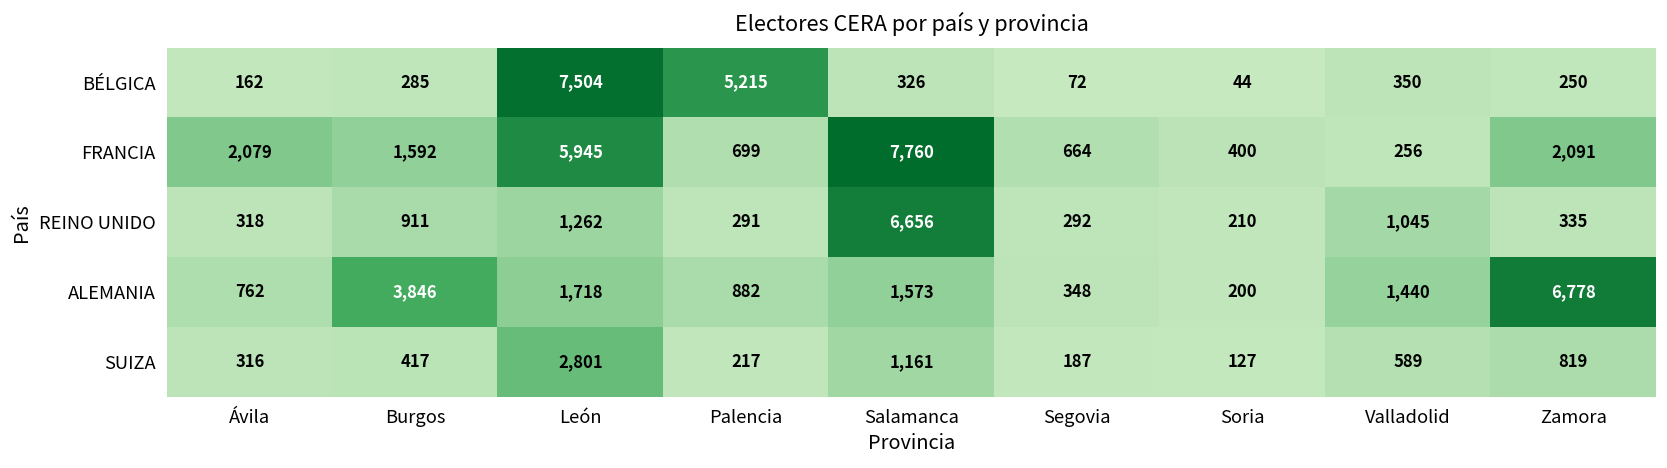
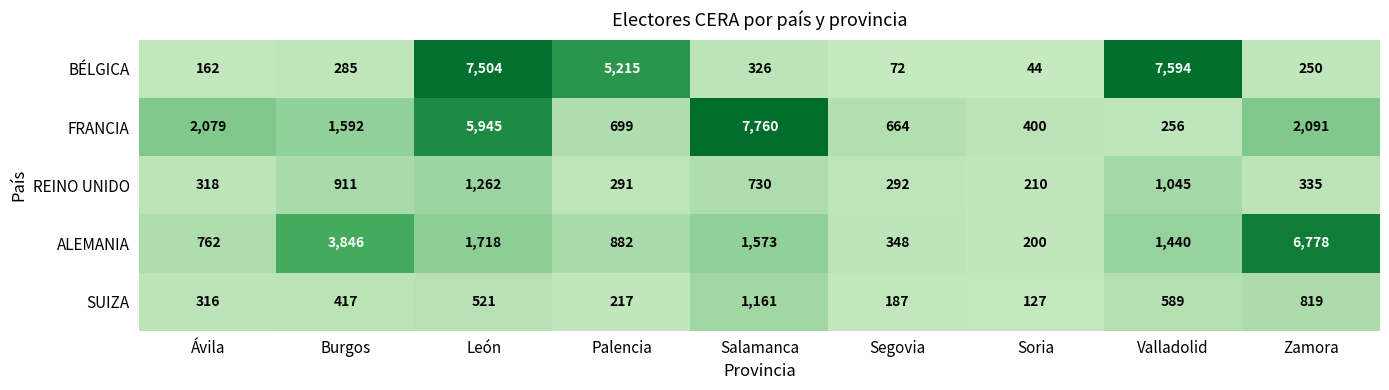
  {
    "BÉLGICA": {
      "Ávila": "162",
      "Burgos": "285",
      "León": "7,504",
      "Palencia": "5,215",
      "Salamanca": "326",
      "Segovia": "72",
      "Soria": "44",
-     "Valladolid": "350",
+     "Valladolid": "7,594",
      "Zamora": "250"
    },
    "FRANCIA": {
      "Ávila": "2,079",
      "Burgos": "1,592",
      "León": "5,945",
      "Palencia": "699",
      "Salamanca": "7,760",
      "Segovia": "664",
      "Soria": "400",
      "Valladolid": "256",
      "Zamora": "2,091"
    },
    "REINO UNIDO": {
      "Ávila": "318",
      "Burgos": "911",
      "León": "1,262",
      "Palencia": "291",
-     "Salamanca": "6,656",
+     "Salamanca": "730",
      "Segovia": "292",
      "Soria": "210",
      "Valladolid": "1,045",
      "Zamora": "335"
    },
    "ALEMANIA": {
      "Ávila": "762",
      "Burgos": "3,846",
      "León": "1,718",
      "Palencia": "882",
      "Salamanca": "1,573",
      "Segovia": "348",
      "Soria": "200",
      "Valladolid": "1,440",
      "Zamora": "6,778"
    },
    "SUIZA": {
      "Ávila": "316",
      "Burgos": "417",
-     "León": "2,801",
+     "León": "521",
      "Palencia": "217",
      "Salamanca": "1,161",
      "Segovia": "187",
      "Soria": "127",
      "Valladolid": "589",
      "Zamora": "819"
    }
  }
